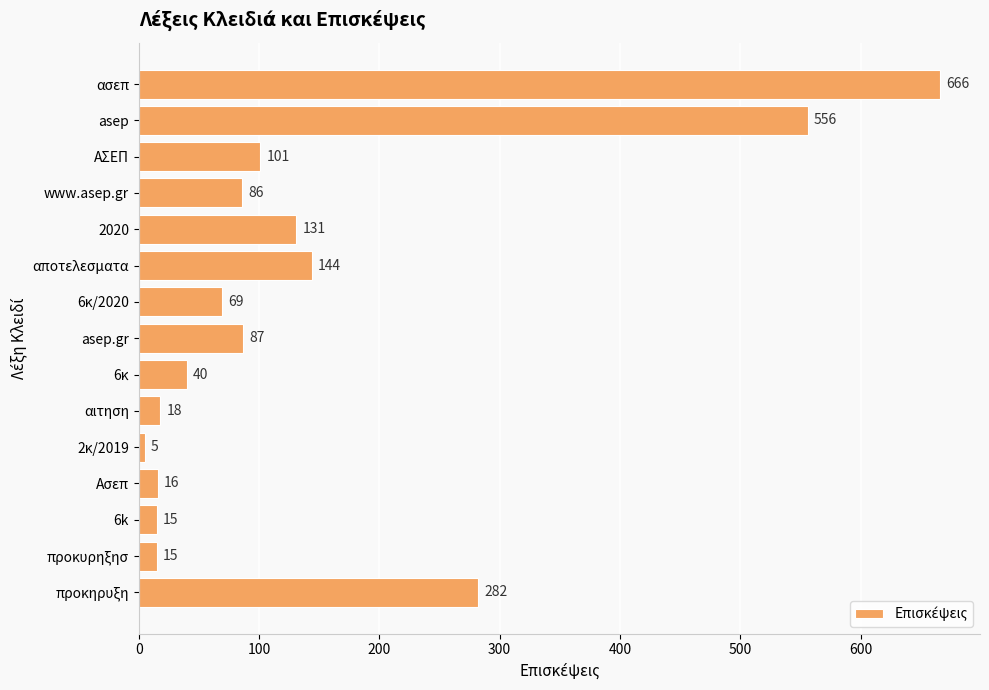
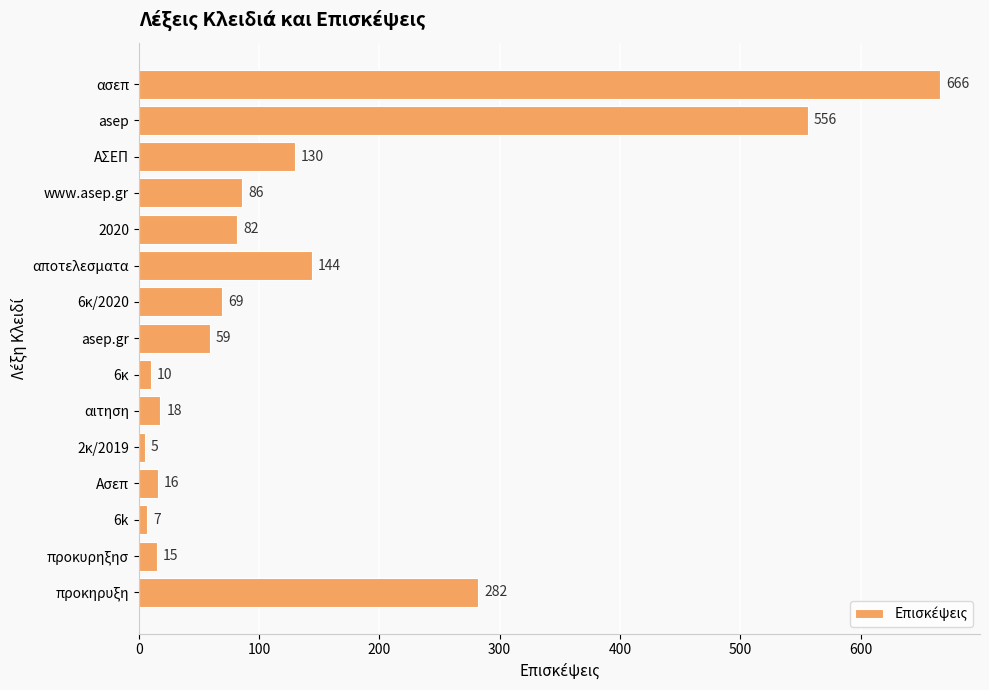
  {
    "ασεπ": 666,
    "asep": 556,
-   "ΑΣΕΠ": 101,
+   "ΑΣΕΠ": 130,
    "www.asep.gr": 86,
-   "2020": 131,
+   "2020": 82,
    "αποτελεσματα": 144,
    "6κ/2020": 69,
-   "asep.gr": 87,
-   "6κ": 40,
+   "asep.gr": 59,
+   "6κ": 10,
    "αιτηση": 18,
    "2κ/2019": 5,
    "Ασεπ": 16,
-   "6k": 15,
+   "6k": 7,
    "προκυρηξησ": 15,
    "προκηρυξη": 282
  }
